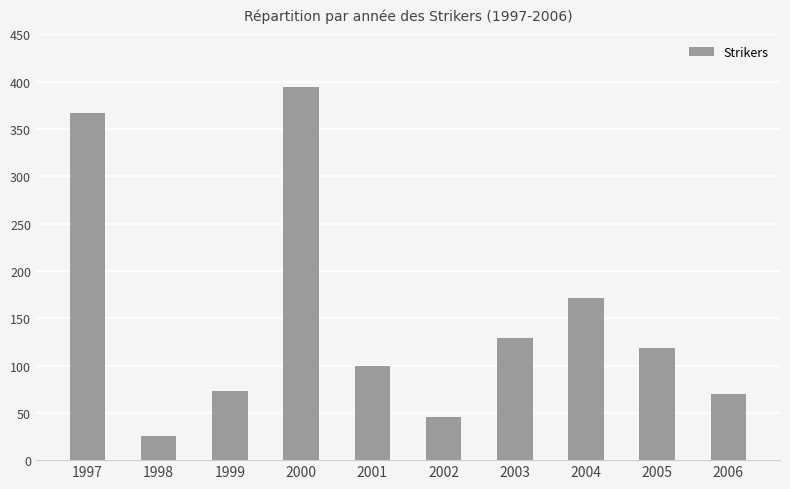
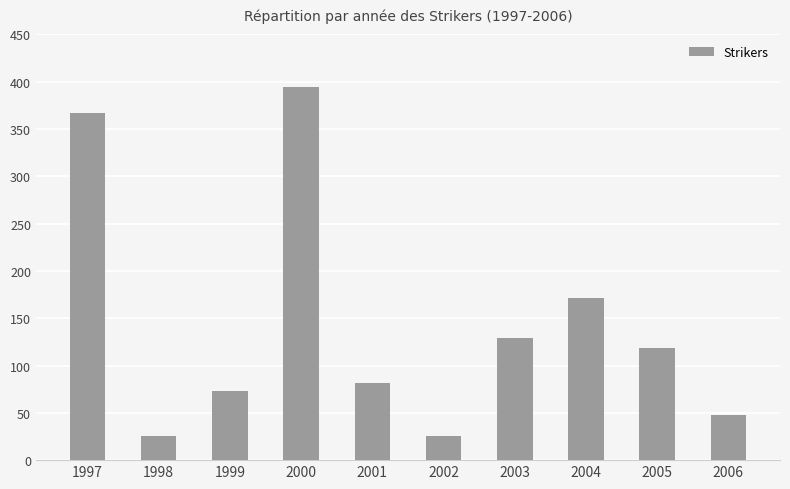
  {
    "1997": 370,
    "1998": 30,
    "1999": 70,
    "2000": 390,
-   "2001": 100,
-   "2002": 50,
+   "2001": 80,
+   "2002": 30,
    "2003": 130,
    "2004": 170,
    "2005": 120,
-   "2006": 70
+   "2006": 50
  }
